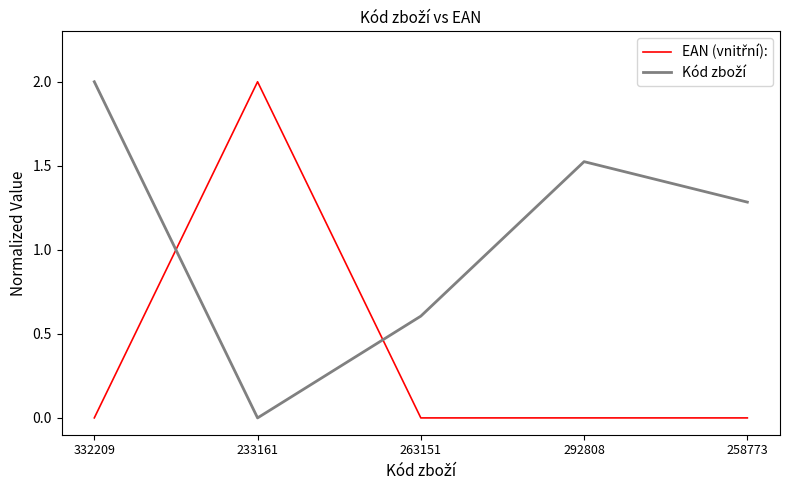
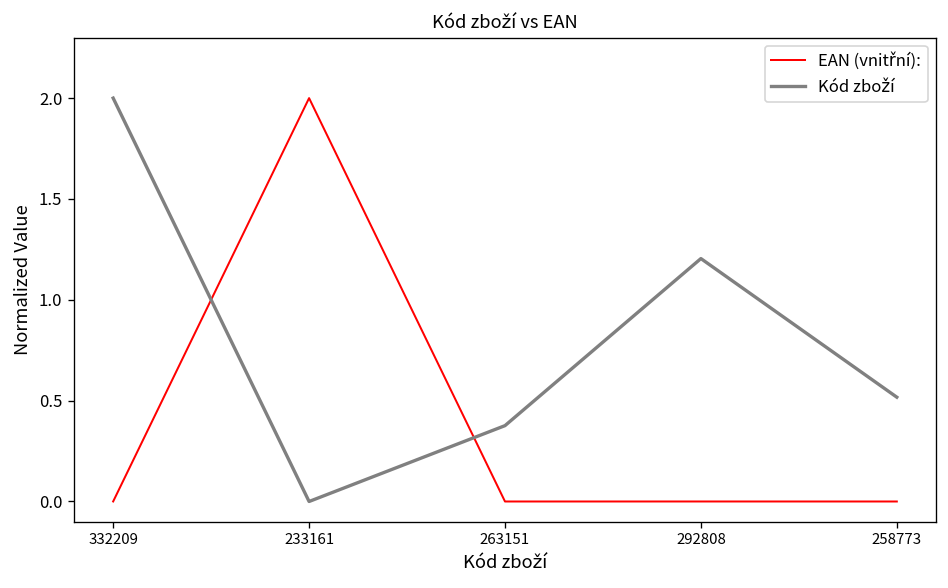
  {
    "EAN (vnitřní):": {
      "332209": 0.00,
      "233161": 2.00,
      "263151": 0.00,
      "292808": 0.00,
      "258773": 0.00
    },
    "Kód zboží": {
      "332209": 2.00,
      "233161": 0.00,
-     "263151": 0.61,
-     "292808": 1.52,
-     "258773": 1.28
+     "263151": 0.38,
+     "292808": 1.20,
+     "258773": 0.52
    }
  }
